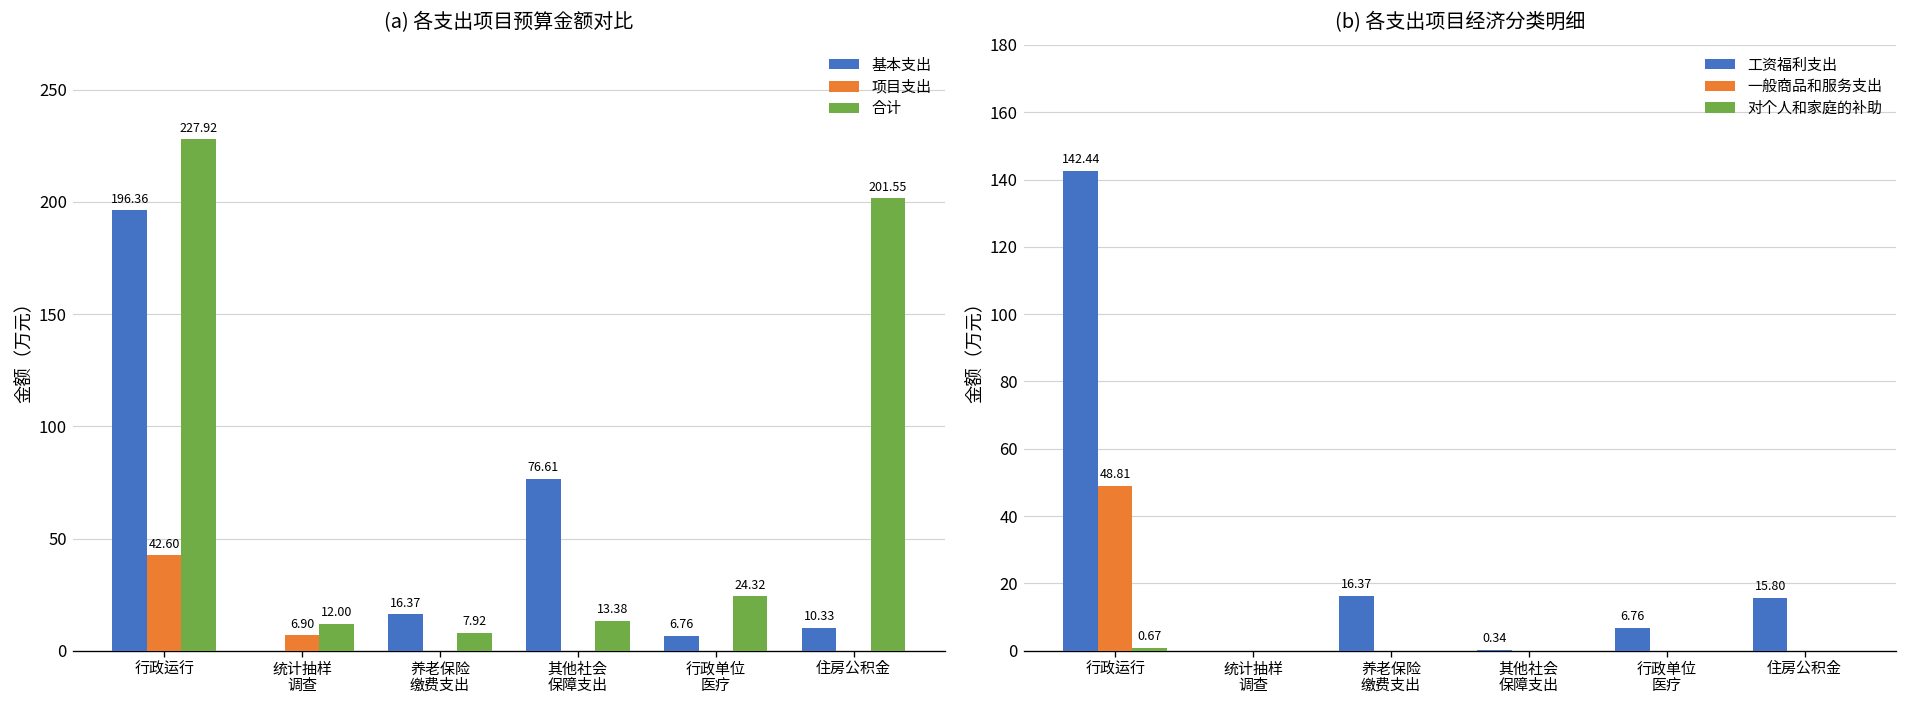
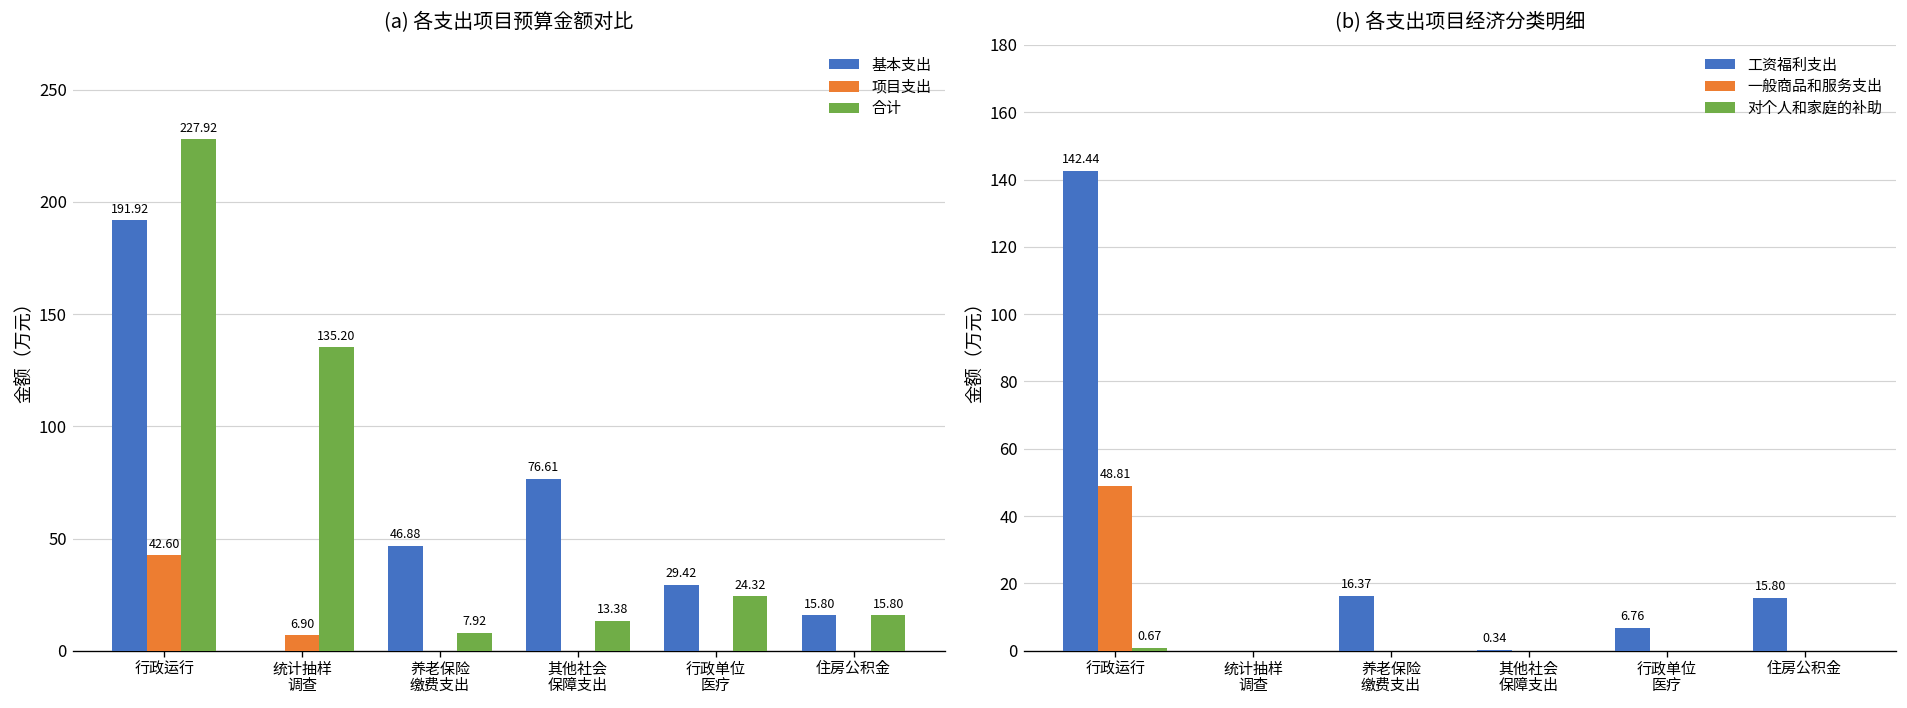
  {
    "(a) 各支出项目预算金额对比": {
      "基本支出": {
-       "行政运行": 196.36,
-       "养老保险 缴费支出": 16.37,
+       "行政运行": 191.92,
+       "养老保险 缴费支出": 46.88,
        "其他社会 保障支出": 76.61,
-       "行政单位 医疗": 6.76,
-       "住房公积金": 10.33
+       "行政单位 医疗": 29.42,
+       "住房公积金": 15.80
      },
      "项目支出": {
        "行政运行": 42.60,
        "统计抽样 调查": 6.90
      },
      "合计": {
        "行政运行": 227.92,
-       "统计抽样 调查": 12.00,
+       "统计抽样 调查": 135.20,
        "养老保险 缴费支出": 7.92,
        "其他社会 保障支出": 13.38,
        "行政单位 医疗": 24.32,
-       "住房公积金": 201.55
+       "住房公积金": 15.80
      }
    },
    "(b) 各支出项目经济分类明细": {
      "工资福利支出": {
        "行政运行": 142.44,
        "养老保险 缴费支出": 16.37,
        "其他社会 保障支出": 0.34,
        "行政单位 医疗": 6.76,
        "住房公积金": 15.80
      },
      "一般商品和服务支出": {
        "行政运行": 48.81
      },
      "对个人和家庭的补助": {
        "行政运行": 0.67
      }
    }
  }
